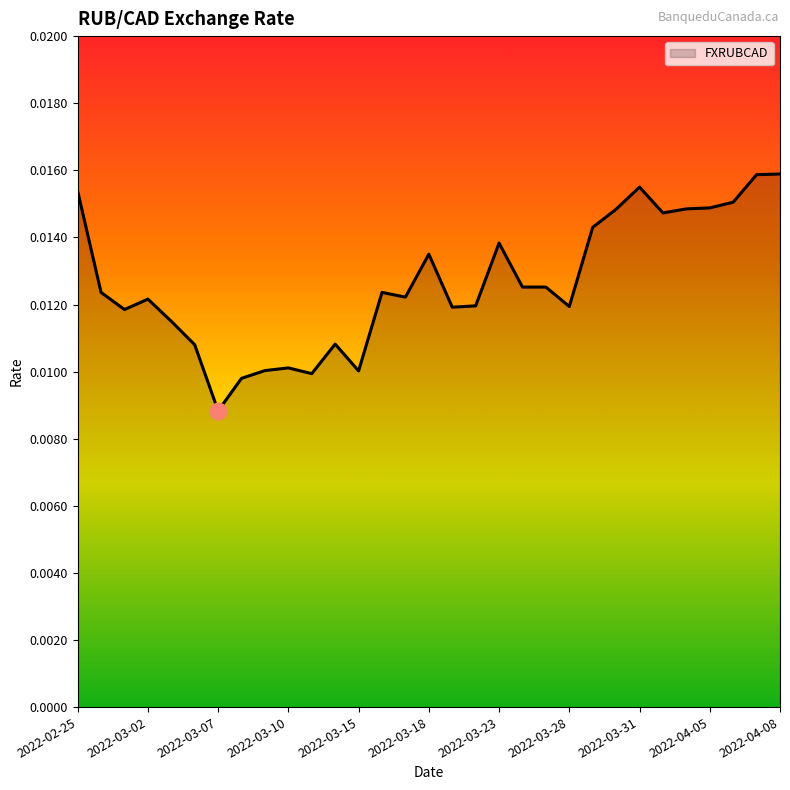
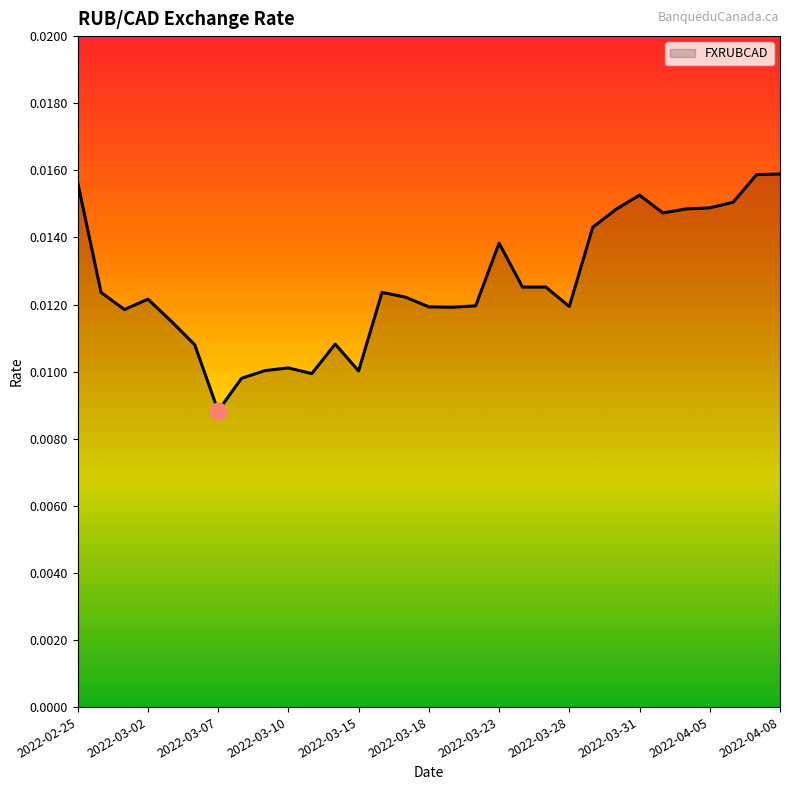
  {
    "FXRUBCAD": {
-     "2022-02-25": 0.0154,
+     "2022-02-25": 0.0156,
      "2022-03-02": 0.0122,
      "2022-03-10": 0.0101,
      "2022-03-15": 0.0100,
-     "2022-03-18": 0.0135,
+     "2022-03-18": 0.0119,
      "2022-03-23": 0.0138,
      "2022-03-28": 0.0119,
-     "2022-03-31": 0.0155,
+     "2022-03-31": 0.0153,
      "2022-04-05": 0.0149,
      "2022-04-08": 0.0159
    }
  }
